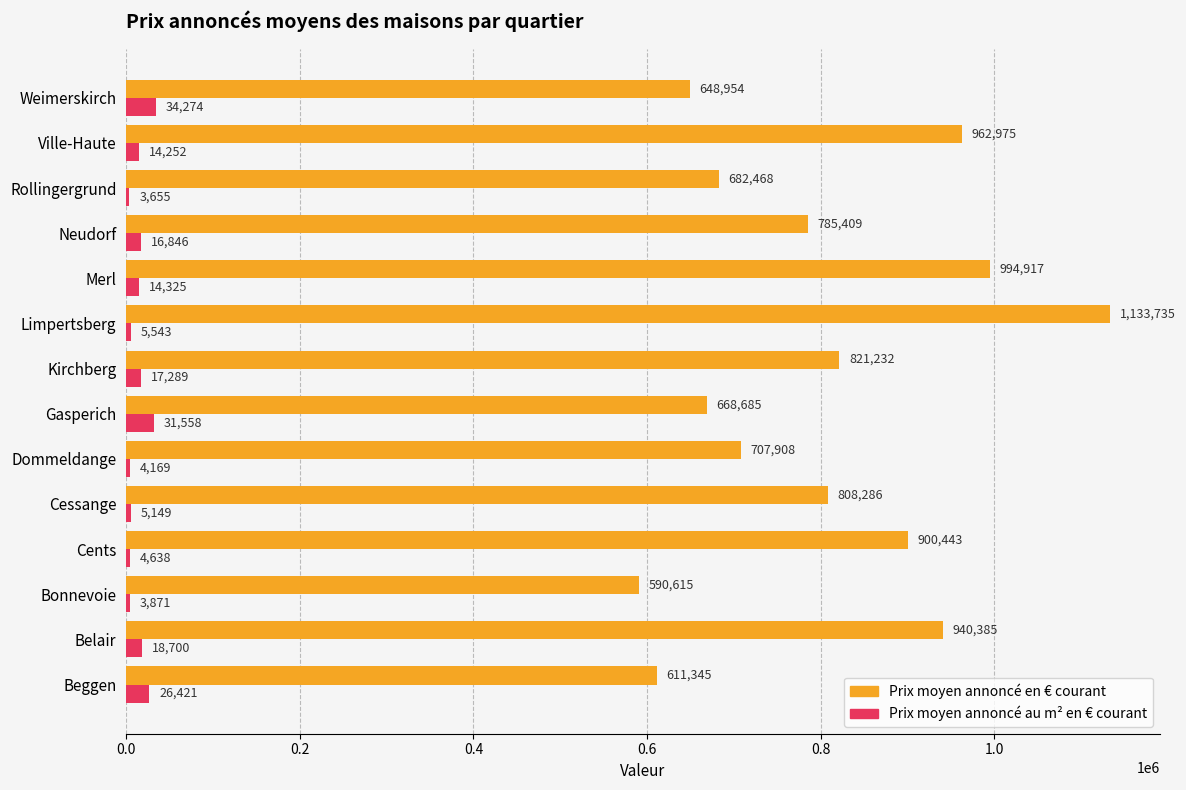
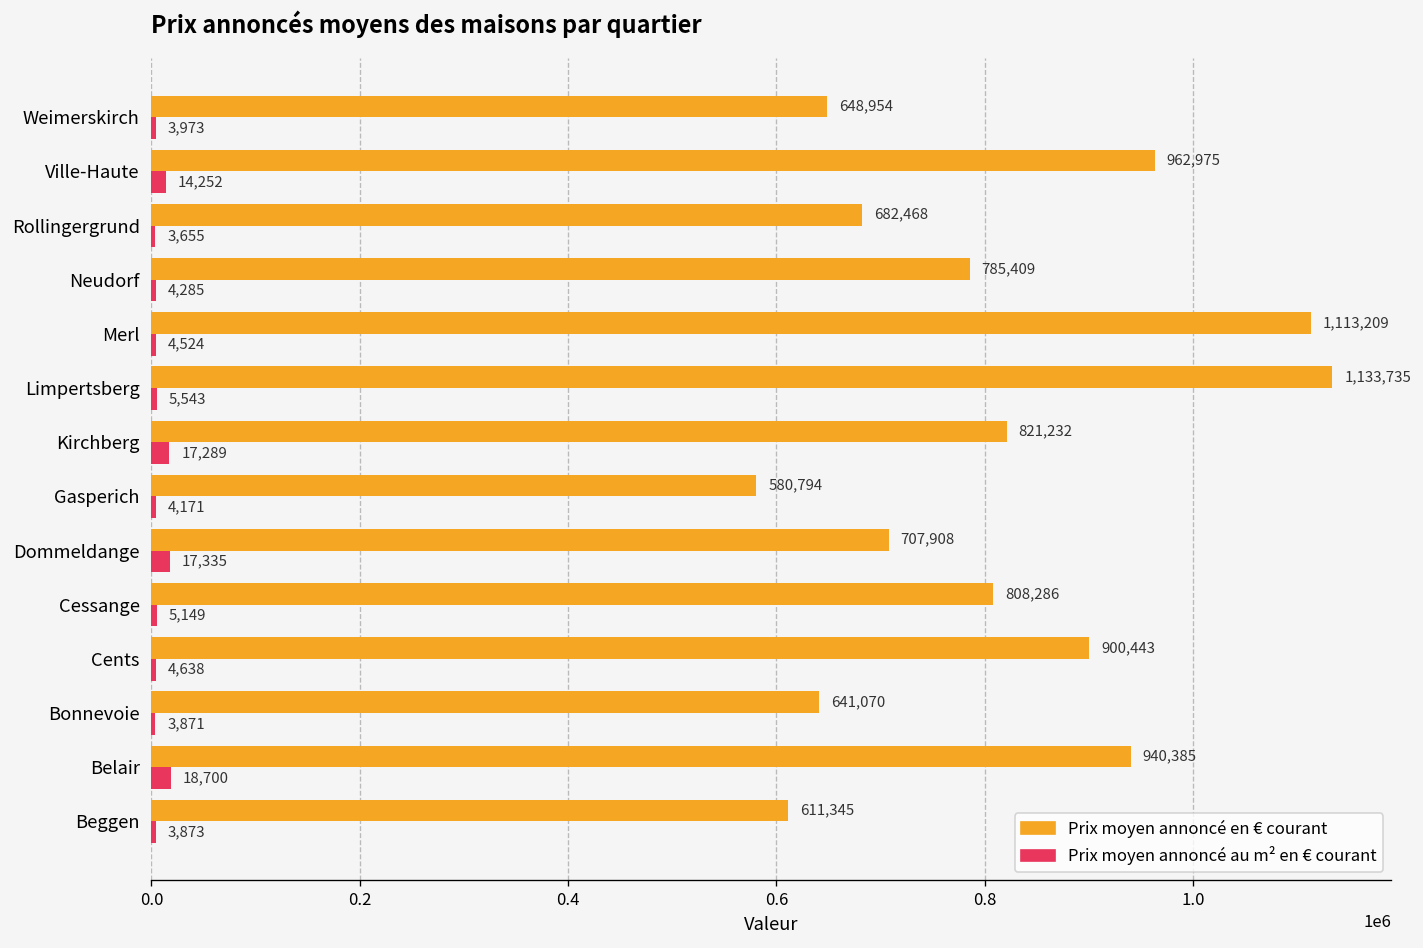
  {
    "Prix moyen annoncé en € courant": {
      "Weimerskirch": "648,954",
      "Ville-Haute": "962,975",
      "Rollingergrund": "682,468",
      "Neudorf": "785,409",
-     "Merl": "994,917",
+     "Merl": "1,113,209",
      "Limpertsberg": "1,133,735",
      "Kirchberg": "821,232",
-     "Gasperich": "668,685",
+     "Gasperich": "580,794",
      "Dommeldange": "707,908",
      "Cessange": "808,286",
      "Cents": "900,443",
-     "Bonnevoie": "590,615",
+     "Bonnevoie": "641,070",
      "Belair": "940,385",
      "Beggen": "611,345"
    },
    "Prix moyen annoncé au m² en € courant": {
-     "Weimerskirch": "34,274",
+     "Weimerskirch": "3,973",
      "Ville-Haute": "14,252",
      "Rollingergrund": "3,655",
-     "Neudorf": "16,846",
-     "Merl": "14,325",
+     "Neudorf": "4,285",
+     "Merl": "4,524",
      "Limpertsberg": "5,543",
      "Kirchberg": "17,289",
-     "Gasperich": "31,558",
-     "Dommeldange": "4,169",
+     "Gasperich": "4,171",
+     "Dommeldange": "17,335",
      "Cessange": "5,149",
      "Cents": "4,638",
      "Bonnevoie": "3,871",
      "Belair": "18,700",
-     "Beggen": "26,421"
+     "Beggen": "3,873"
    }
  }
